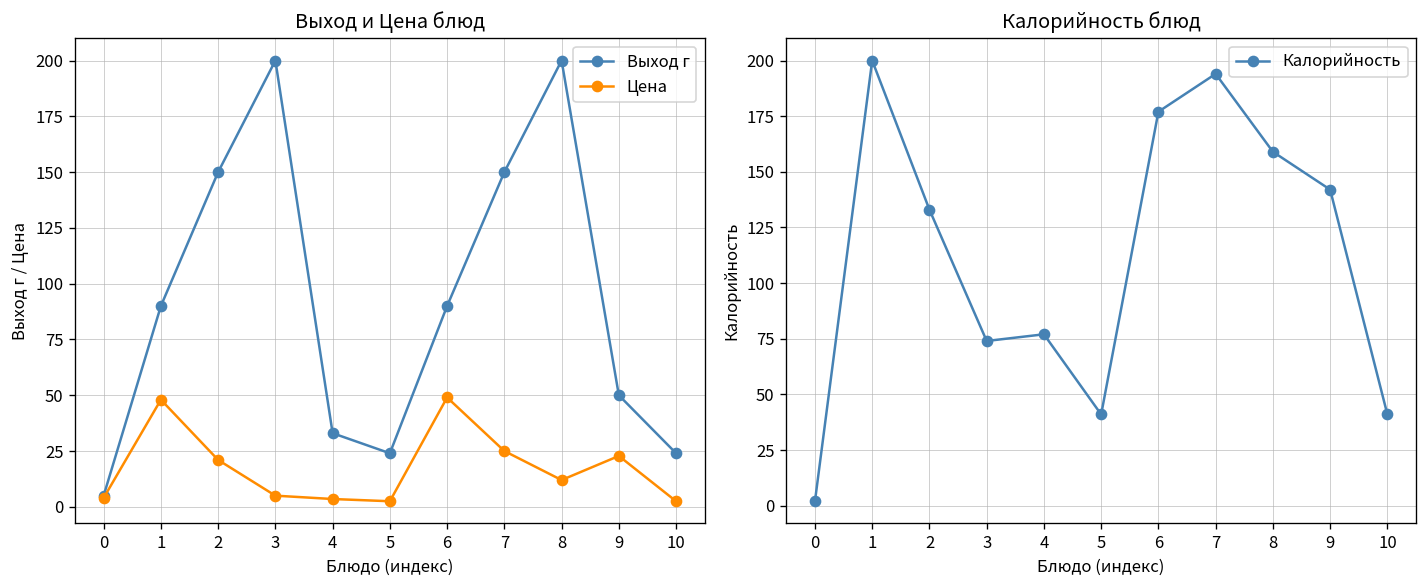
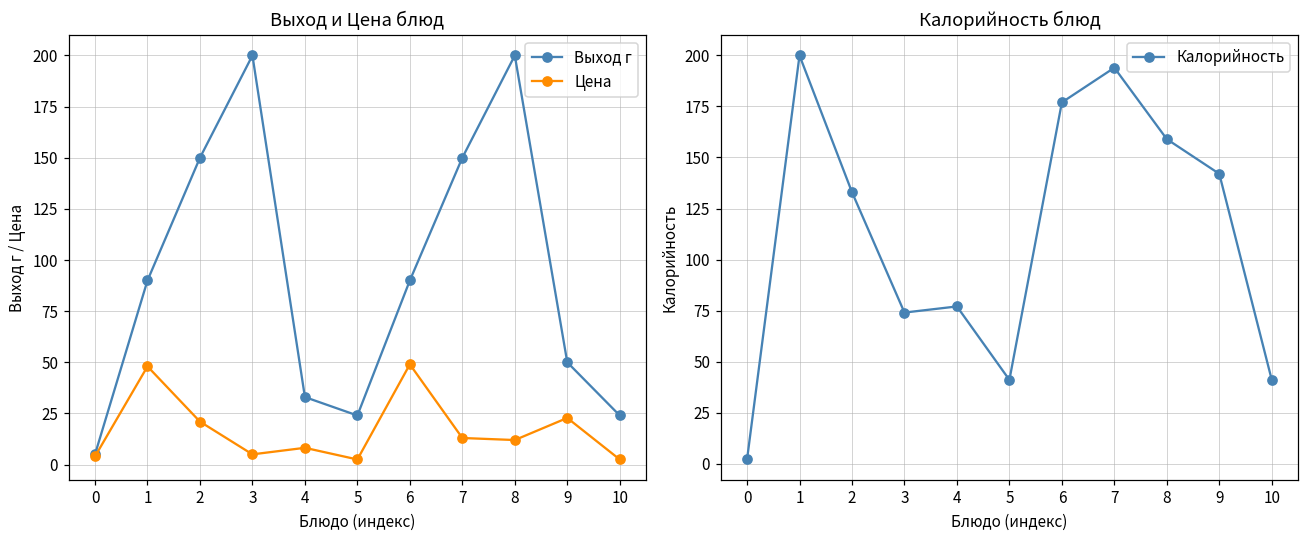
  {
    "Выход и Цена блюд": {
      "Выход г": {
        "1": 90,
        "2": 150,
        "3": 200,
        "4": 33,
        "5": 24,
        "6": 90,
        "7": 150,
        "8": 200,
        "9": 50,
        "10": 24
      },
      "Цена": {
        "1": 48,
        "2": 21,
        "3": 5,
-       "4": 4,
+       "4": 8,
        "5": 3,
        "6": 49,
-       "7": 25,
+       "7": 13,
        "8": 12,
        "9": 23,
        "10": 3
      }
    },
    "Калорийность блюд": {
      "0": 2,
      "1": 200,
      "2": 133,
      "3": 74,
      "4": 77,
      "5": 41,
      "6": 177,
      "7": 194,
      "8": 159,
      "9": 142,
      "10": 41
    }
  }
